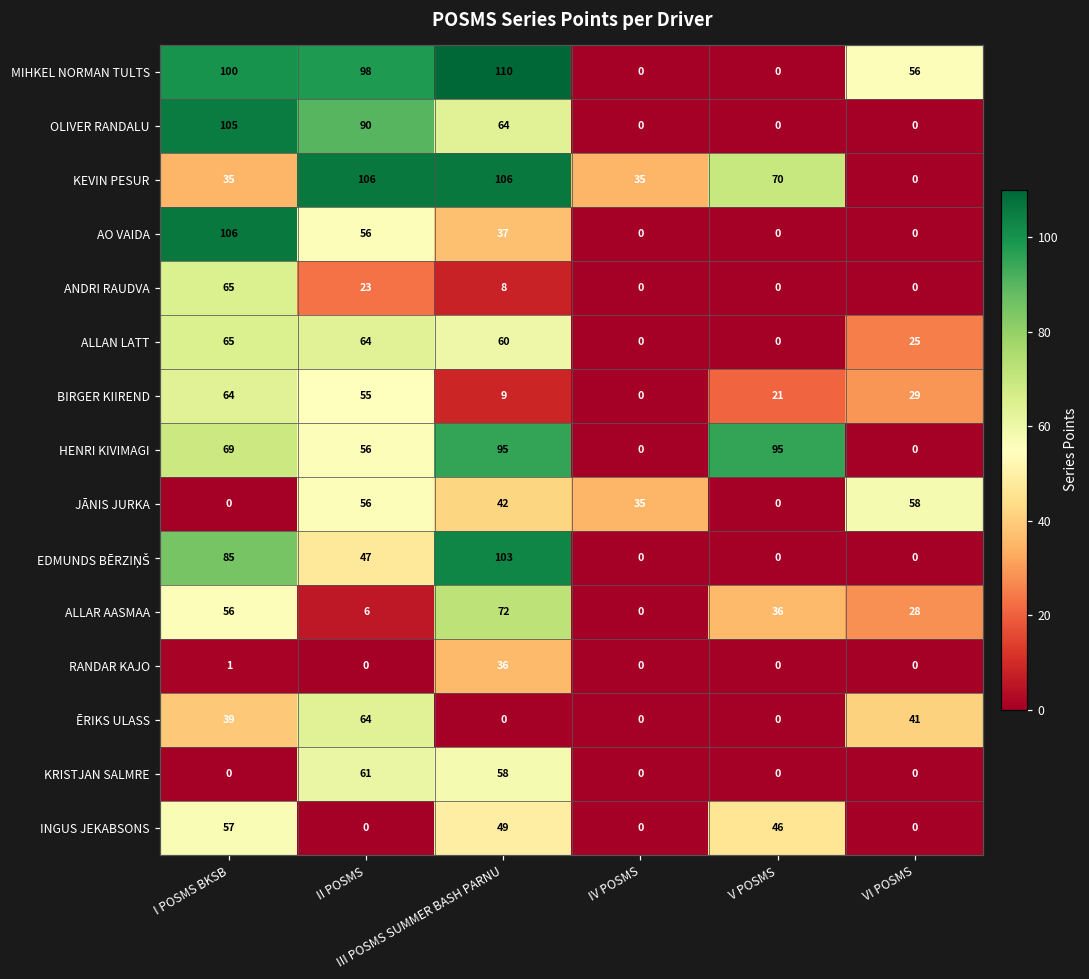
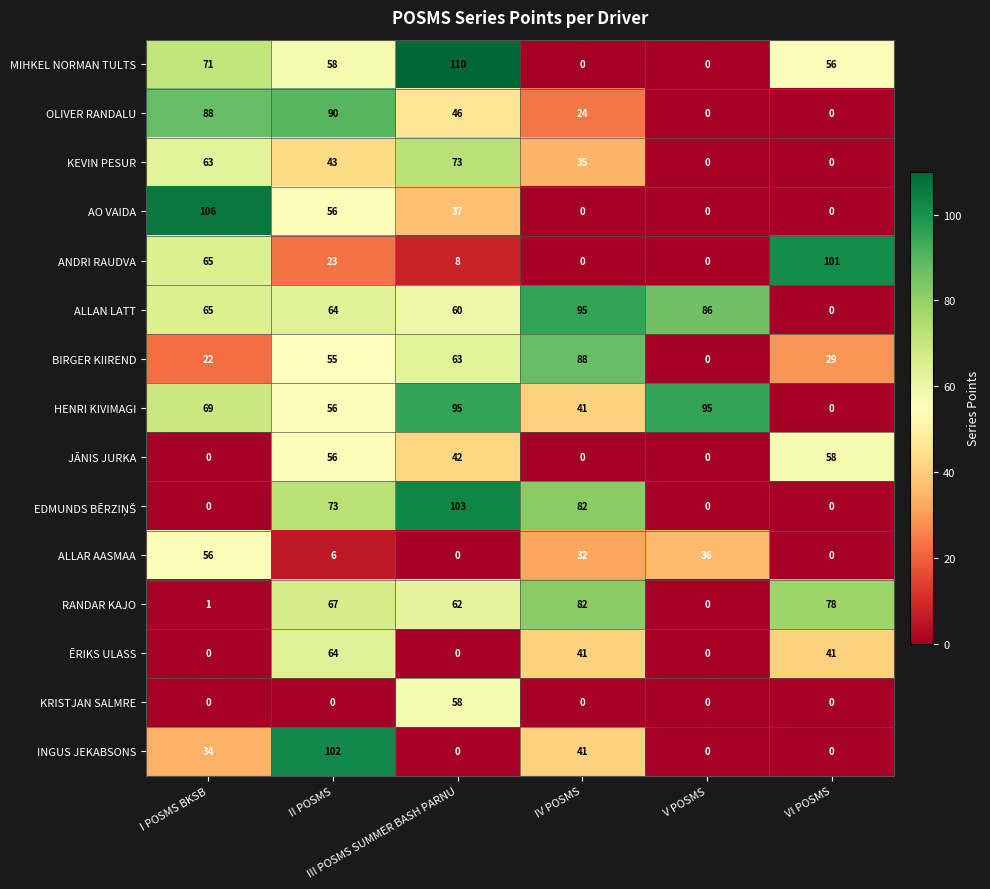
  {
    "MIHKEL NORMAN TULTS": {
-     "I POSMS BKSB": 100,
-     "II POSMS": 98,
+     "I POSMS BKSB": 71,
+     "II POSMS": 58,
      "III POSMS SUMMER BASH PARNU": 110,
      "IV POSMS": 0,
      "V POSMS": 0,
      "VI POSMS": 56
    },
    "OLIVER RANDALU": {
-     "I POSMS BKSB": 105,
+     "I POSMS BKSB": 88,
      "II POSMS": 90,
-     "III POSMS SUMMER BASH PARNU": 64,
-     "IV POSMS": 0,
+     "III POSMS SUMMER BASH PARNU": 46,
+     "IV POSMS": 24,
      "V POSMS": 0,
      "VI POSMS": 0
    },
    "KEVIN PESUR": {
-     "I POSMS BKSB": 35,
-     "II POSMS": 106,
-     "III POSMS SUMMER BASH PARNU": 106,
+     "I POSMS BKSB": 63,
+     "II POSMS": 43,
+     "III POSMS SUMMER BASH PARNU": 73,
      "IV POSMS": 35,
-     "V POSMS": 70,
+     "V POSMS": 0,
      "VI POSMS": 0
    },
    "AO VAIDA": {
      "I POSMS BKSB": 106,
      "II POSMS": 56,
      "III POSMS SUMMER BASH PARNU": 37,
      "IV POSMS": 0,
      "V POSMS": 0,
      "VI POSMS": 0
    },
    "ANDRI RAUDVA": {
      "I POSMS BKSB": 65,
      "II POSMS": 23,
      "III POSMS SUMMER BASH PARNU": 8,
      "IV POSMS": 0,
      "V POSMS": 0,
-     "VI POSMS": 0
+     "VI POSMS": 101
    },
    "ALLAN LATT": {
      "I POSMS BKSB": 65,
      "II POSMS": 64,
      "III POSMS SUMMER BASH PARNU": 60,
-     "IV POSMS": 0,
-     "V POSMS": 0,
-     "VI POSMS": 25
+     "IV POSMS": 95,
+     "V POSMS": 86,
+     "VI POSMS": 0
    },
    "BIRGER KIIREND": {
-     "I POSMS BKSB": 64,
+     "I POSMS BKSB": 22,
      "II POSMS": 55,
-     "III POSMS SUMMER BASH PARNU": 9,
-     "IV POSMS": 0,
-     "V POSMS": 21,
+     "III POSMS SUMMER BASH PARNU": 63,
+     "IV POSMS": 88,
+     "V POSMS": 0,
      "VI POSMS": 29
    },
    "HENRI KIVIMAGI": {
      "I POSMS BKSB": 69,
      "II POSMS": 56,
      "III POSMS SUMMER BASH PARNU": 95,
-     "IV POSMS": 0,
+     "IV POSMS": 41,
      "V POSMS": 95,
      "VI POSMS": 0
    },
    "JĀNIS JURKA": {
      "I POSMS BKSB": 0,
      "II POSMS": 56,
      "III POSMS SUMMER BASH PARNU": 42,
-     "IV POSMS": 35,
+     "IV POSMS": 0,
      "V POSMS": 0,
      "VI POSMS": 58
    },
    "EDMUNDS BĒRZIŅŠ": {
-     "I POSMS BKSB": 85,
-     "II POSMS": 47,
+     "I POSMS BKSB": 0,
+     "II POSMS": 73,
      "III POSMS SUMMER BASH PARNU": 103,
-     "IV POSMS": 0,
+     "IV POSMS": 82,
      "V POSMS": 0,
      "VI POSMS": 0
    },
    "ALLAR AASMAA": {
      "I POSMS BKSB": 56,
      "II POSMS": 6,
-     "III POSMS SUMMER BASH PARNU": 72,
-     "IV POSMS": 0,
+     "III POSMS SUMMER BASH PARNU": 0,
+     "IV POSMS": 32,
      "V POSMS": 36,
-     "VI POSMS": 28
+     "VI POSMS": 0
    },
    "RANDAR KAJO": {
      "I POSMS BKSB": 1,
-     "II POSMS": 0,
-     "III POSMS SUMMER BASH PARNU": 36,
-     "IV POSMS": 0,
+     "II POSMS": 67,
+     "III POSMS SUMMER BASH PARNU": 62,
+     "IV POSMS": 82,
      "V POSMS": 0,
-     "VI POSMS": 0
+     "VI POSMS": 78
    },
    "ĒRIKS ULASS": {
-     "I POSMS BKSB": 39,
+     "I POSMS BKSB": 0,
      "II POSMS": 64,
      "III POSMS SUMMER BASH PARNU": 0,
-     "IV POSMS": 0,
+     "IV POSMS": 41,
      "V POSMS": 0,
      "VI POSMS": 41
    },
    "KRISTJAN SALMRE": {
      "I POSMS BKSB": 0,
-     "II POSMS": 61,
+     "II POSMS": 0,
      "III POSMS SUMMER BASH PARNU": 58,
      "IV POSMS": 0,
      "V POSMS": 0,
      "VI POSMS": 0
    },
    "INGUS JEKABSONS": {
-     "I POSMS BKSB": 57,
-     "II POSMS": 0,
-     "III POSMS SUMMER BASH PARNU": 49,
-     "IV POSMS": 0,
-     "V POSMS": 46,
+     "I POSMS BKSB": 34,
+     "II POSMS": 102,
+     "III POSMS SUMMER BASH PARNU": 0,
+     "IV POSMS": 41,
+     "V POSMS": 0,
      "VI POSMS": 0
    }
  }
